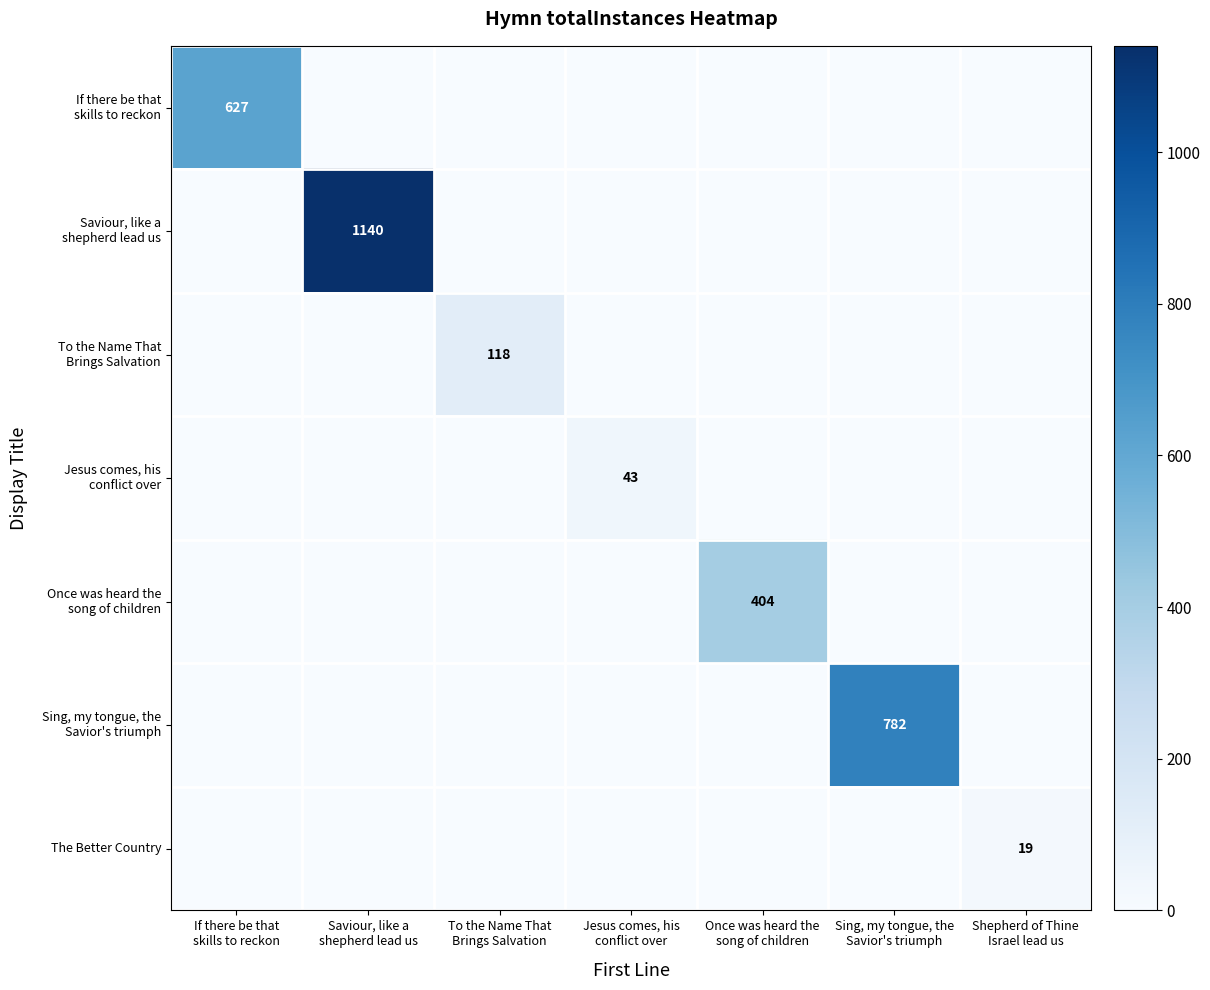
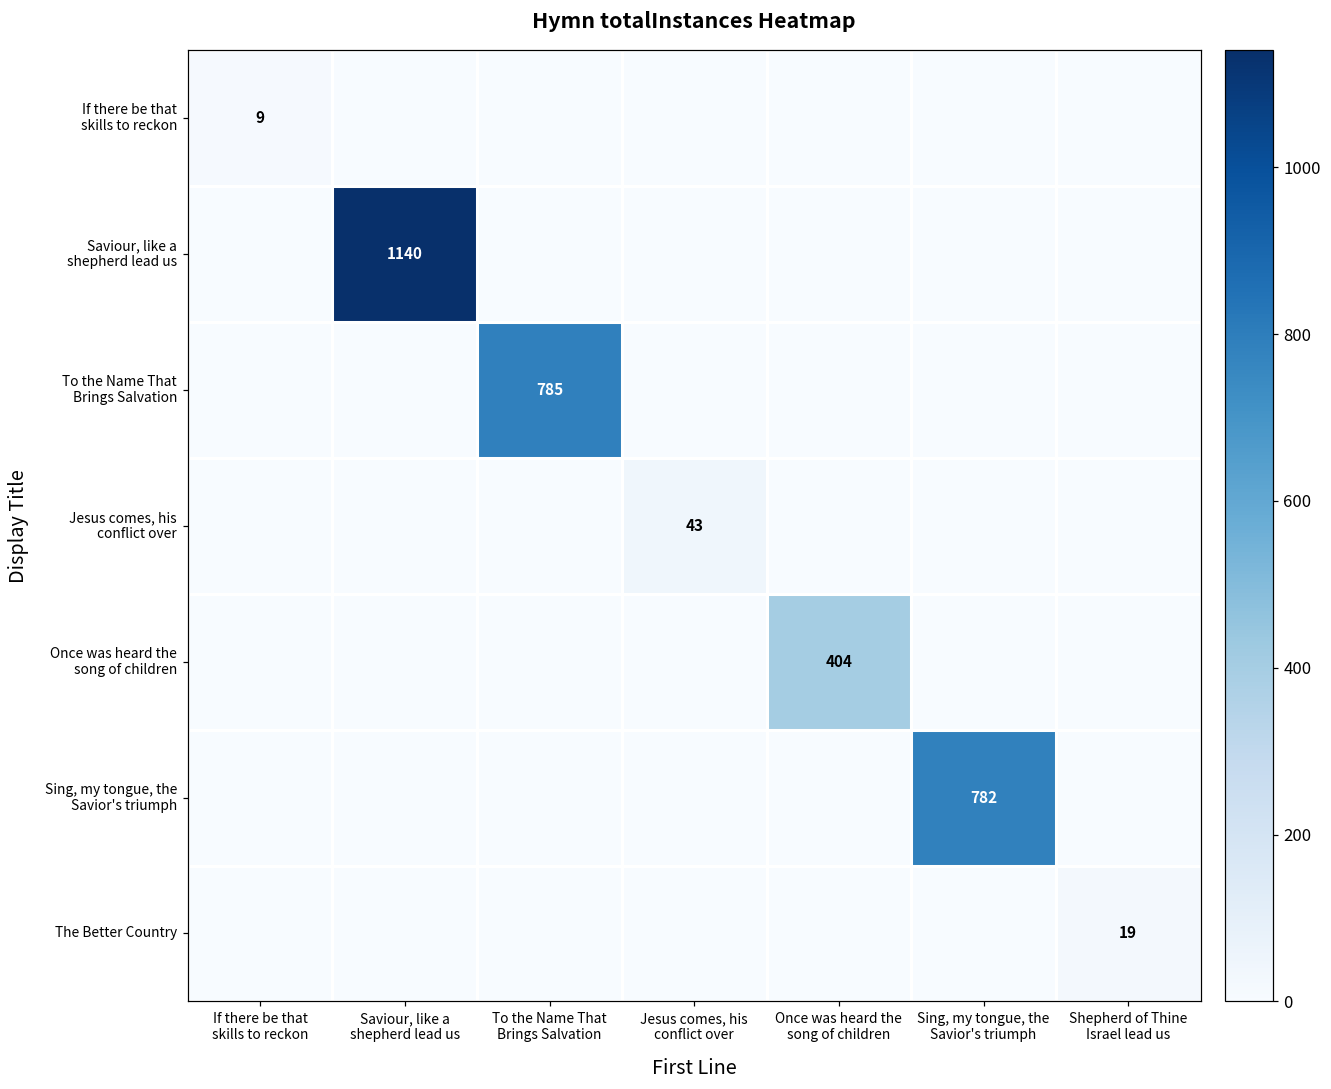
  {
    "If there be that skills to reckon": {
-     "If there be that skills to reckon": 627
+     "If there be that skills to reckon": 9
    },
    "Saviour, like a shepherd lead us": {
      "Saviour, like a shepherd lead us": 1140
    },
    "To the Name That Brings Salvation": {
-     "To the Name That Brings Salvation": 118
+     "To the Name That Brings Salvation": 785
    },
    "Jesus comes, his conflict over": {
      "Jesus comes, his conflict over": 43
    },
    "Once was heard the song of children": {
      "Once was heard the song of children": 404
    },
    "Sing, my tongue, the Savior's triumph": {
      "Sing, my tongue, the Savior's triumph": 782
    },
    "The Better Country": {
      "Shepherd of Thine Israel lead us": 19
    }
  }
